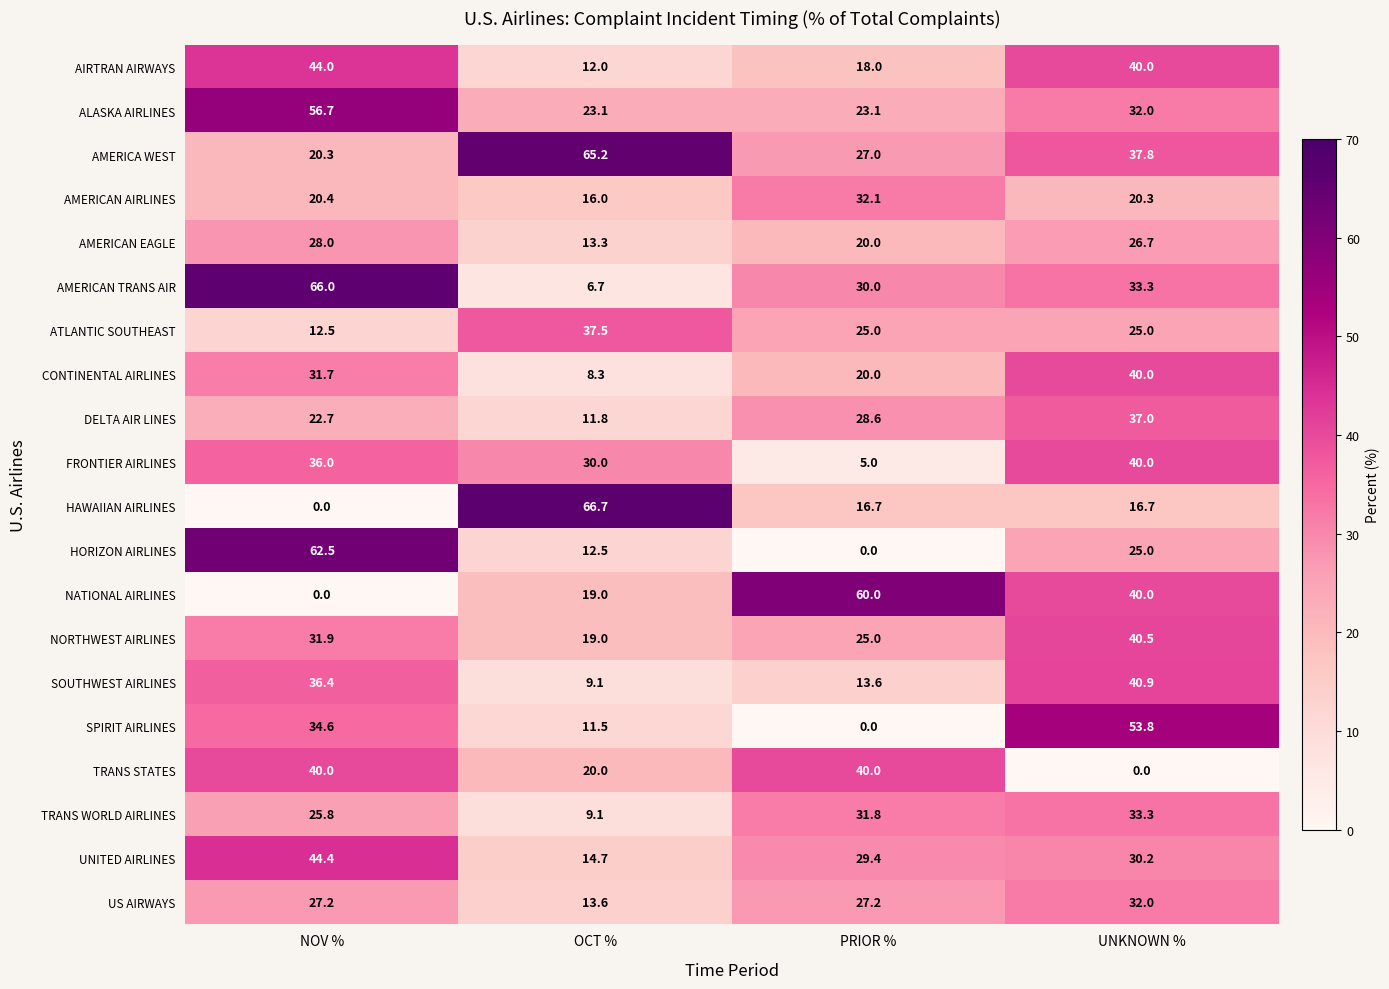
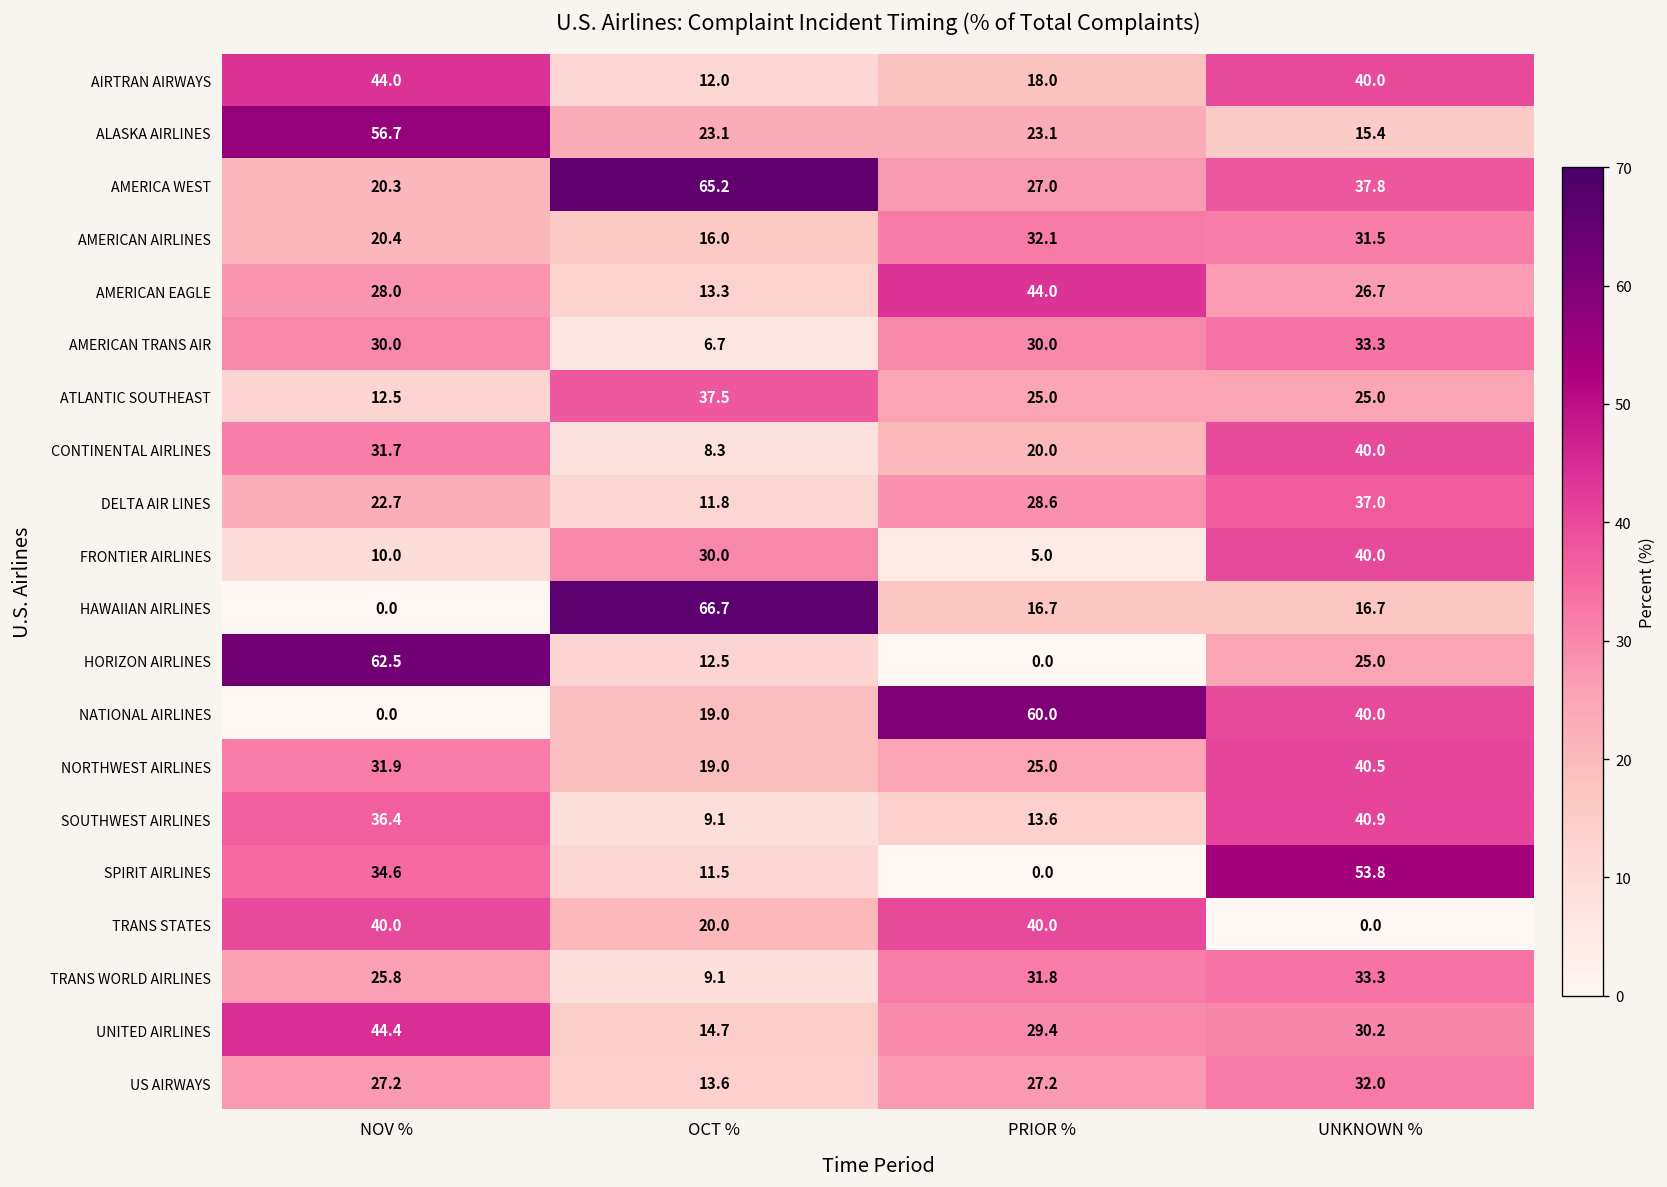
  {
    "AIRTRAN AIRWAYS": {
      "NOV %": 44.0,
      "OCT %": 12.0,
      "PRIOR %": 18.0,
      "UNKNOWN %": 40.0
    },
    "ALASKA AIRLINES": {
      "NOV %": 56.7,
      "OCT %": 23.1,
      "PRIOR %": 23.1,
-     "UNKNOWN %": 32.0
+     "UNKNOWN %": 15.4
    },
    "AMERICA WEST": {
      "NOV %": 20.3,
      "OCT %": 65.2,
      "PRIOR %": 27.0,
      "UNKNOWN %": 37.8
    },
    "AMERICAN AIRLINES": {
      "NOV %": 20.4,
      "OCT %": 16.0,
      "PRIOR %": 32.1,
-     "UNKNOWN %": 20.3
+     "UNKNOWN %": 31.5
    },
    "AMERICAN EAGLE": {
      "NOV %": 28.0,
      "OCT %": 13.3,
-     "PRIOR %": 20.0,
+     "PRIOR %": 44.0,
      "UNKNOWN %": 26.7
    },
    "AMERICAN TRANS AIR": {
-     "NOV %": 66.0,
+     "NOV %": 30.0,
      "OCT %": 6.7,
      "PRIOR %": 30.0,
      "UNKNOWN %": 33.3
    },
    "ATLANTIC SOUTHEAST": {
      "NOV %": 12.5,
      "OCT %": 37.5,
      "PRIOR %": 25.0,
      "UNKNOWN %": 25.0
    },
    "CONTINENTAL AIRLINES": {
      "NOV %": 31.7,
      "OCT %": 8.3,
      "PRIOR %": 20.0,
      "UNKNOWN %": 40.0
    },
    "DELTA AIR LINES": {
      "NOV %": 22.7,
      "OCT %": 11.8,
      "PRIOR %": 28.6,
      "UNKNOWN %": 37.0
    },
    "FRONTIER AIRLINES": {
-     "NOV %": 36.0,
+     "NOV %": 10.0,
      "OCT %": 30.0,
      "PRIOR %": 5.0,
      "UNKNOWN %": 40.0
    },
    "HAWAIIAN AIRLINES": {
      "NOV %": 0.0,
      "OCT %": 66.7,
      "PRIOR %": 16.7,
      "UNKNOWN %": 16.7
    },
    "HORIZON AIRLINES": {
      "NOV %": 62.5,
      "OCT %": 12.5,
      "PRIOR %": 0.0,
      "UNKNOWN %": 25.0
    },
    "NATIONAL AIRLINES": {
      "NOV %": 0.0,
      "OCT %": 19.0,
      "PRIOR %": 60.0,
      "UNKNOWN %": 40.0
    },
    "NORTHWEST AIRLINES": {
      "NOV %": 31.9,
      "OCT %": 19.0,
      "PRIOR %": 25.0,
      "UNKNOWN %": 40.5
    },
    "SOUTHWEST AIRLINES": {
      "NOV %": 36.4,
      "OCT %": 9.1,
      "PRIOR %": 13.6,
      "UNKNOWN %": 40.9
    },
    "SPIRIT AIRLINES": {
      "NOV %": 34.6,
      "OCT %": 11.5,
      "PRIOR %": 0.0,
      "UNKNOWN %": 53.8
    },
    "TRANS STATES": {
      "NOV %": 40.0,
      "OCT %": 20.0,
      "PRIOR %": 40.0,
      "UNKNOWN %": 0.0
    },
    "TRANS WORLD AIRLINES": {
      "NOV %": 25.8,
      "OCT %": 9.1,
      "PRIOR %": 31.8,
      "UNKNOWN %": 33.3
    },
    "UNITED AIRLINES": {
      "NOV %": 44.4,
      "OCT %": 14.7,
      "PRIOR %": 29.4,
      "UNKNOWN %": 30.2
    },
    "US AIRWAYS": {
      "NOV %": 27.2,
      "OCT %": 13.6,
      "PRIOR %": 27.2,
      "UNKNOWN %": 32.0
    }
  }
